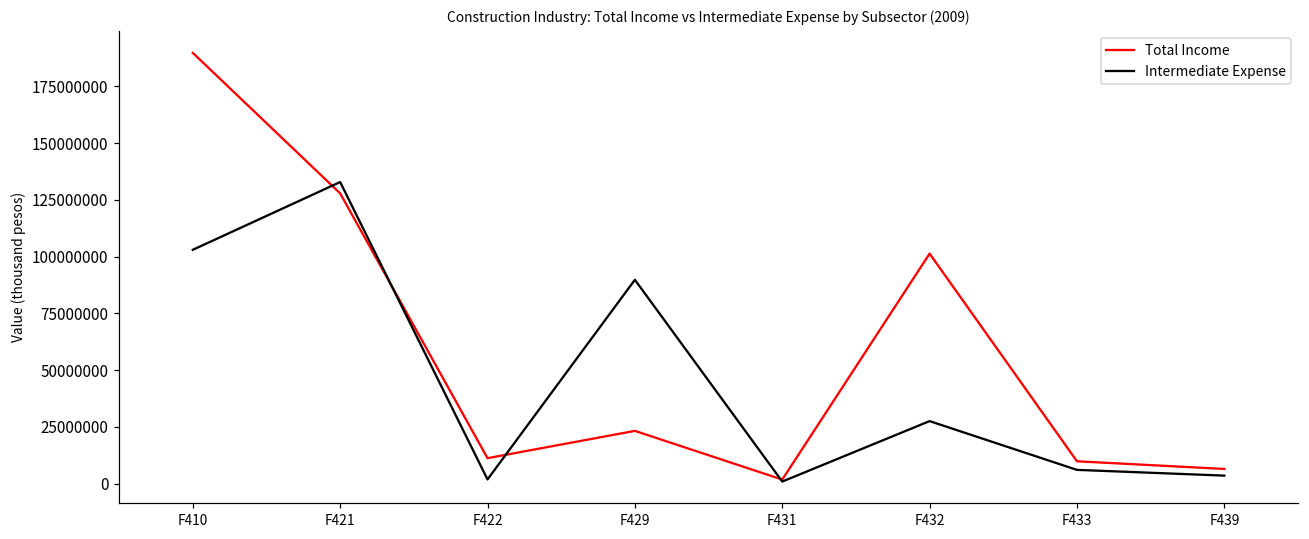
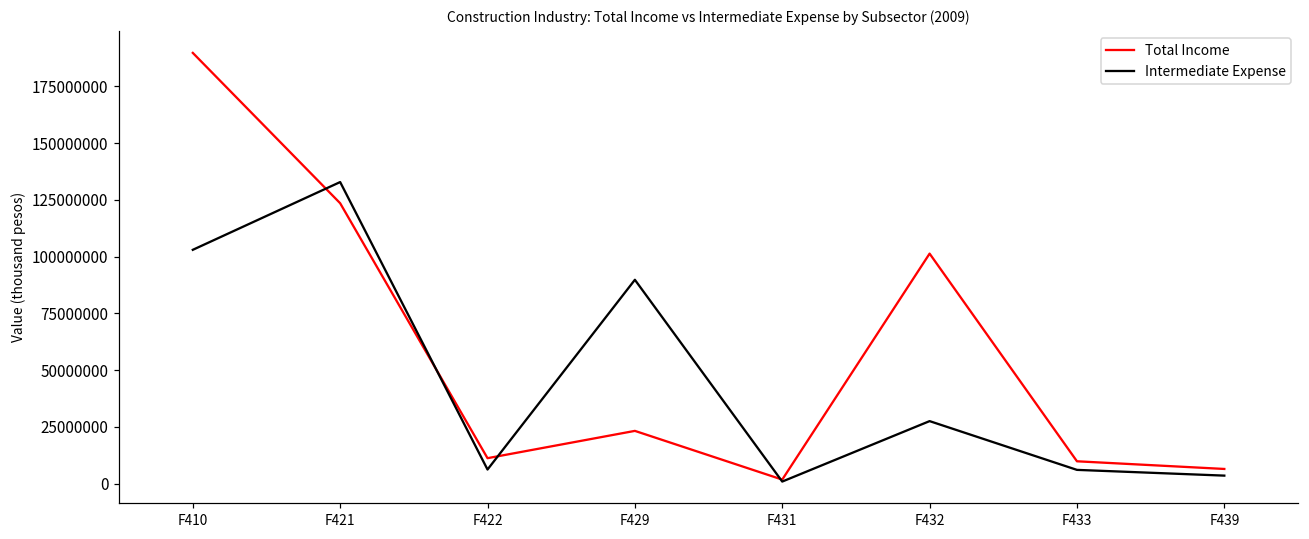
  {
    "Total Income": {
      "F410": 190000000,
-     "F421": 128000000,
+     "F421": 123000000,
      "F422": 11000000,
      "F429": 23000000,
      "F432": 101000000,
      "F433": 10000000,
      "F439": 6000000
    },
    "Intermediate Expense": {
      "F410": 103000000,
      "F421": 133000000,
-     "F422": 2000000,
+     "F422": 6000000,
      "F429": 90000000,
      "F432": 28000000,
      "F433": 6000000,
      "F439": 4000000
    }
  }
